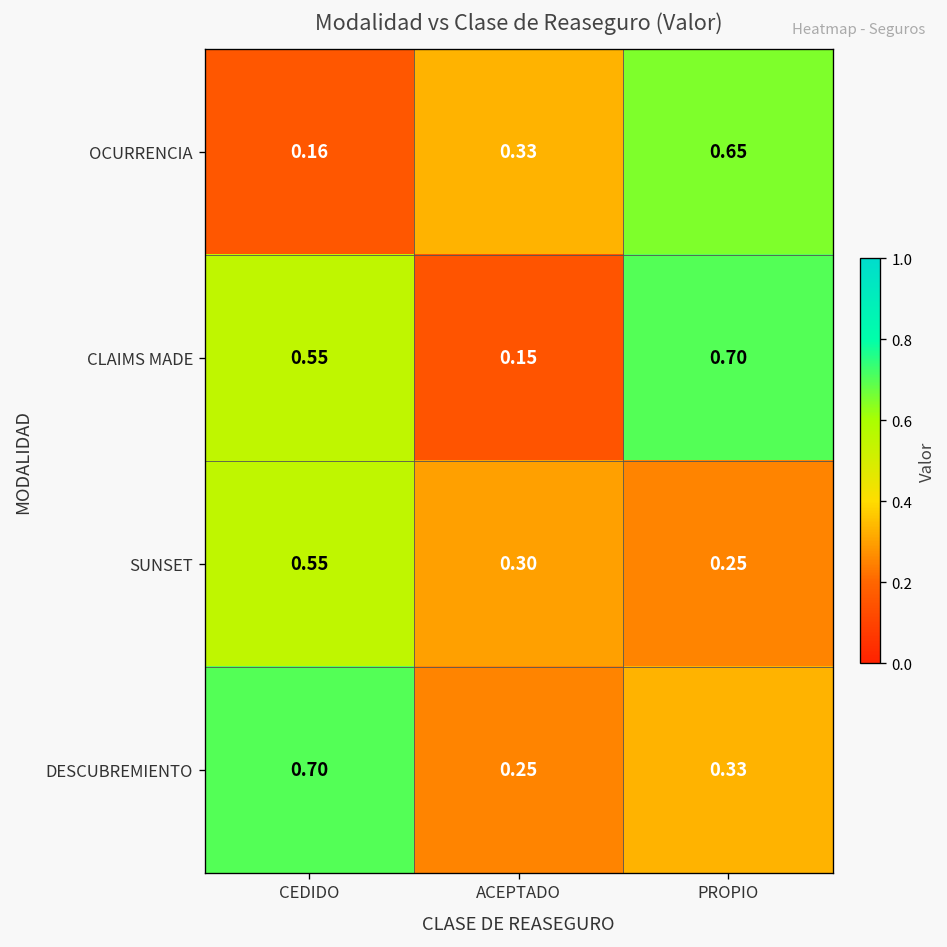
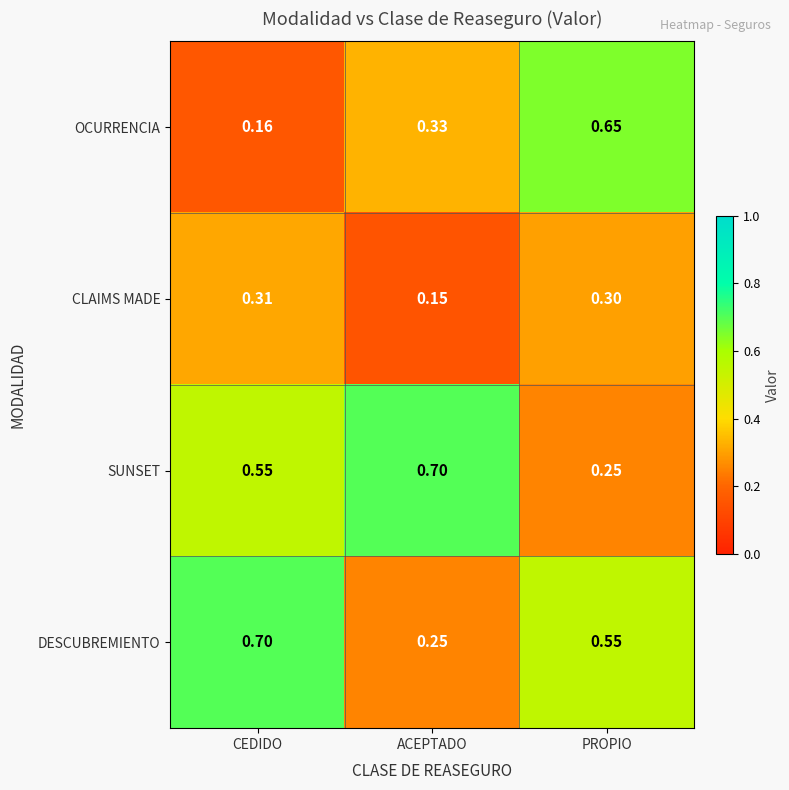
  {
    "OCURRENCIA": {
      "CEDIDO": 0.16,
      "ACEPTADO": 0.33,
      "PROPIO": 0.65
    },
    "CLAIMS MADE": {
-     "CEDIDO": 0.55,
+     "CEDIDO": 0.31,
      "ACEPTADO": 0.15,
-     "PROPIO": 0.70
+     "PROPIO": 0.30
    },
    "SUNSET": {
      "CEDIDO": 0.55,
-     "ACEPTADO": 0.30,
+     "ACEPTADO": 0.70,
      "PROPIO": 0.25
    },
    "DESCUBREMIENTO": {
      "CEDIDO": 0.70,
      "ACEPTADO": 0.25,
-     "PROPIO": 0.33
+     "PROPIO": 0.55
    }
  }
